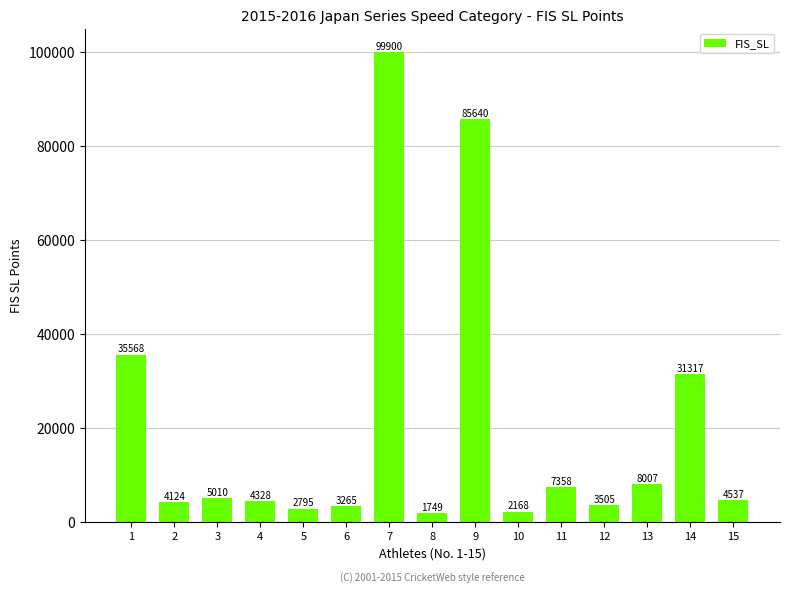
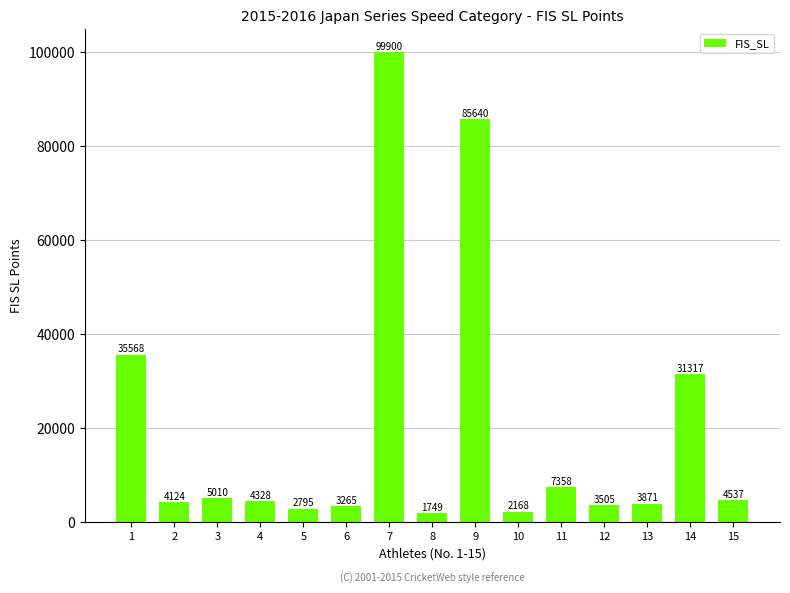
  {
    "1": 35568,
    "2": 4124,
    "3": 5010,
    "4": 4328,
    "5": 2795,
    "6": 3265,
    "7": 99900,
    "8": 1749,
    "9": 85640,
    "10": 2168,
    "11": 7358,
    "12": 3505,
-   "13": 8007,
+   "13": 3871,
    "14": 31317,
    "15": 4537
  }
